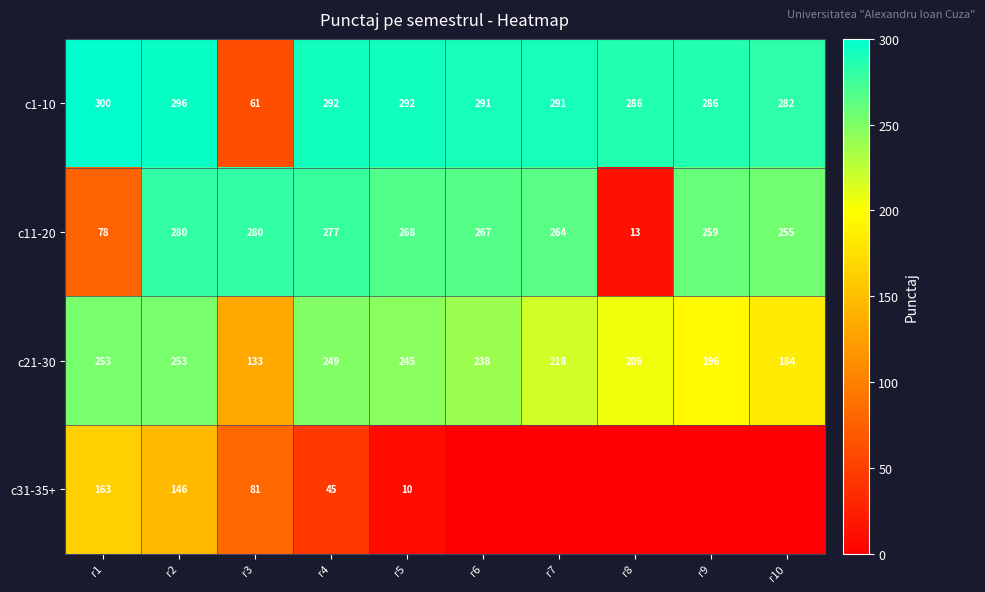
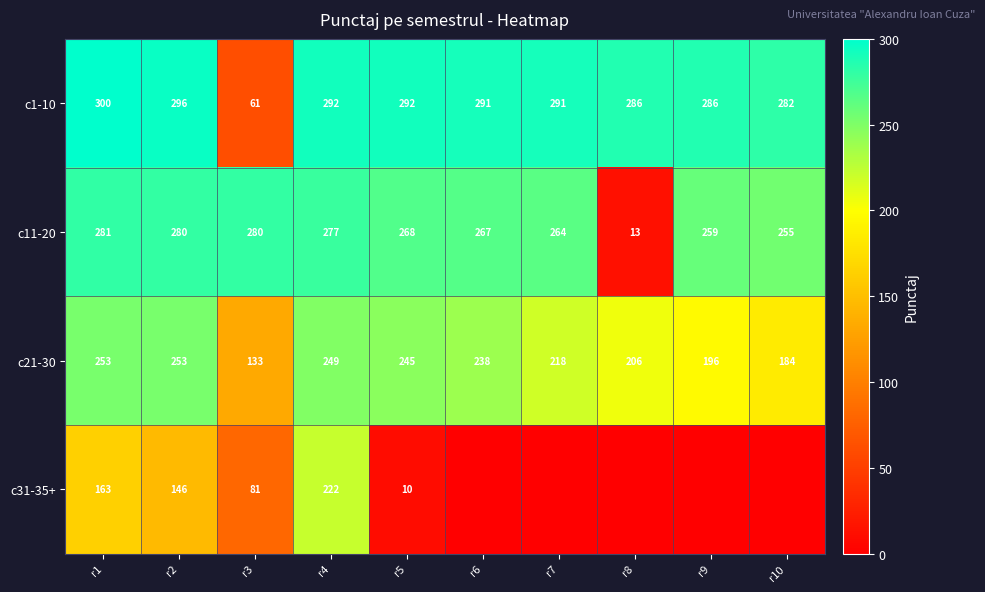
  {
    "c1-10": {
      "r1": 300,
      "r2": 296,
      "r3": 61,
      "r4": 292,
      "r5": 292,
      "r6": 291,
      "r7": 291,
      "r8": 286,
      "r9": 286,
      "r10": 282
    },
    "c11-20": {
-     "r1": 78,
+     "r1": 281,
      "r2": 280,
      "r3": 280,
      "r4": 277,
      "r5": 268,
      "r6": 267,
      "r7": 264,
      "r8": 13,
      "r9": 259,
      "r10": 255
    },
    "c21-30": {
      "r1": 253,
      "r2": 253,
      "r3": 133,
      "r4": 249,
      "r5": 245,
      "r6": 238,
      "r7": 218,
      "r8": 206,
      "r9": 196,
      "r10": 184
    },
    "c31-35+": {
      "r1": 163,
      "r2": 146,
      "r3": 81,
-     "r4": 45,
+     "r4": 222,
      "r5": 10
    }
  }
